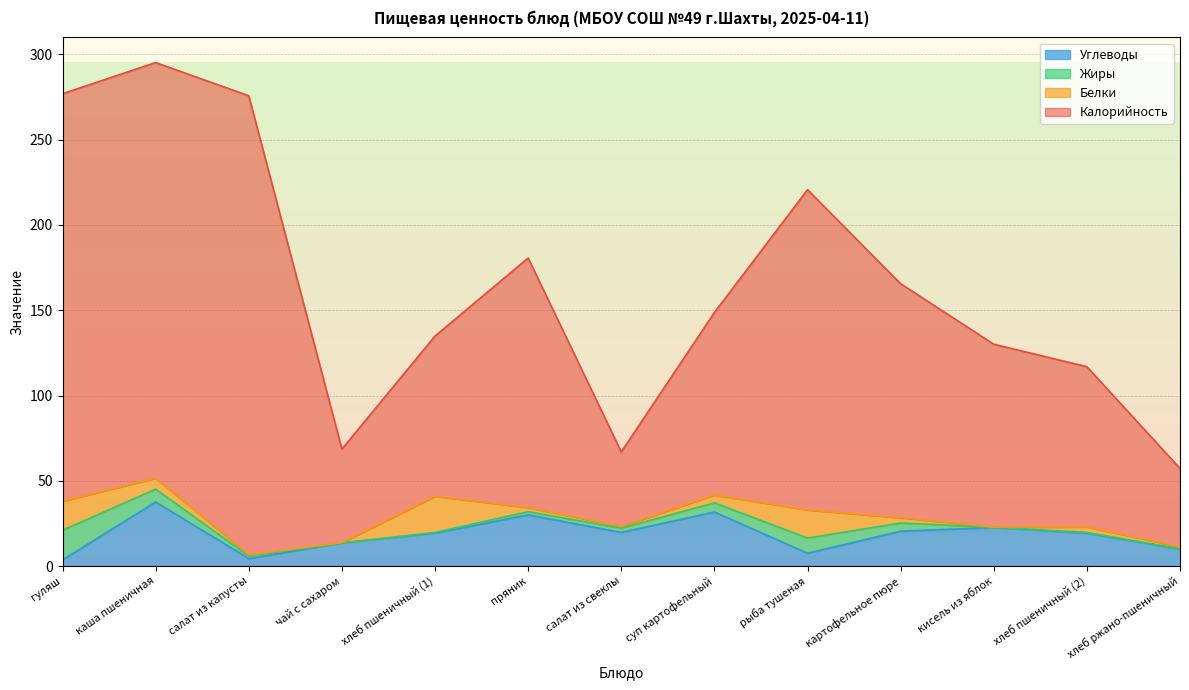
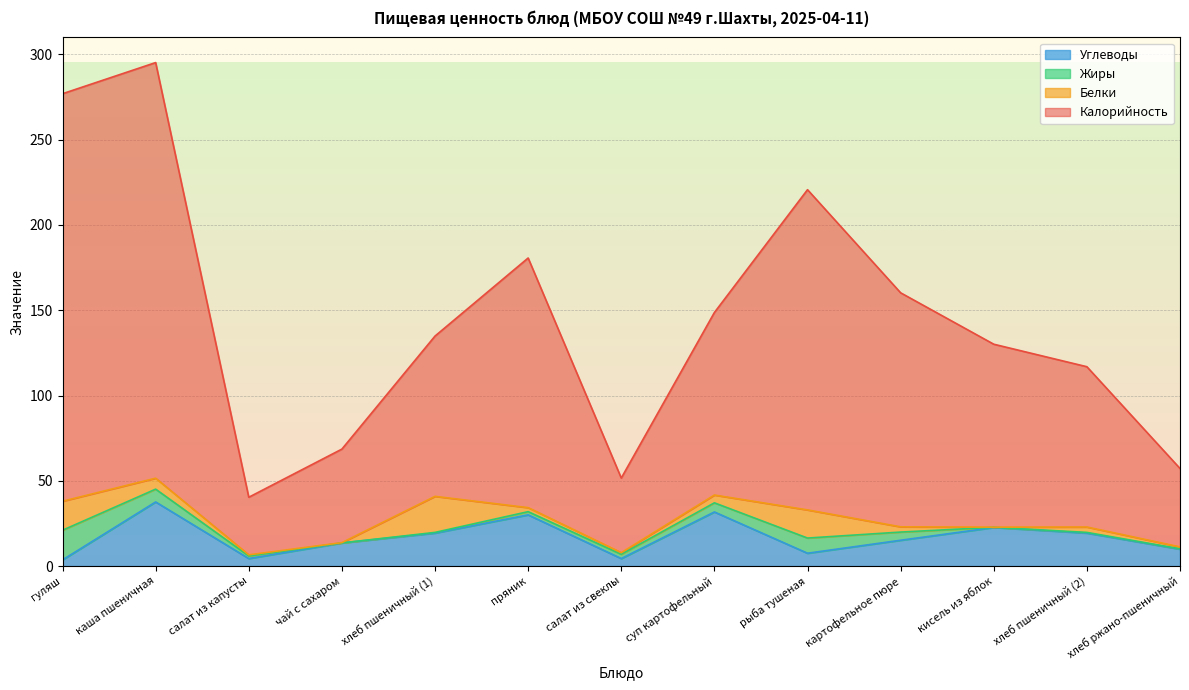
  {
    "Углеводы": {
      "гуляш": 4,
      "каша пшеничная": 38,
      "пряник": 30,
-     "салат из свеклы": 20,
+     "салат из свеклы": 4,
      "суп картофельный": 32,
      "рыба тушеная": 8,
-     "картофельное пюре": 20
+     "картофельное пюре": 15
    },
    "Жиры": {
      "гуляш": 17,
      "каша пшеничная": 8,
      "пряник": 2,
      "суп картофельный": 5,
      "рыба тушеная": 9,
      "картофельное пюре": 5
    },
    "Белки": {
      "гуляш": 17,
      "каша пшеничная": 6,
      "хлеб пшеничный (1)": 21,
      "пряник": 2,
      "суп картофельный": 5,
      "рыба тушеная": 17,
      "картофельное пюре": 3,
      "хлеб пшеничный (2)": 3
    },
    "Калорийность": {
      "гуляш": 239,
      "каша пшеничная": 244,
-     "салат из капусты": 269,
+     "салат из капусты": 34,
      "чай с сахаром": 55,
      "хлеб пшеничный (1)": 94,
      "пряник": 146,
      "салат из свеклы": 44,
      "суп картофельный": 107,
      "рыба тушеная": 188,
      "картофельное пюре": 137,
      "кисель из яблок": 107,
      "хлеб пшеничный (2)": 94,
      "хлеб ржано-пшеничный": 46
    }
  }
